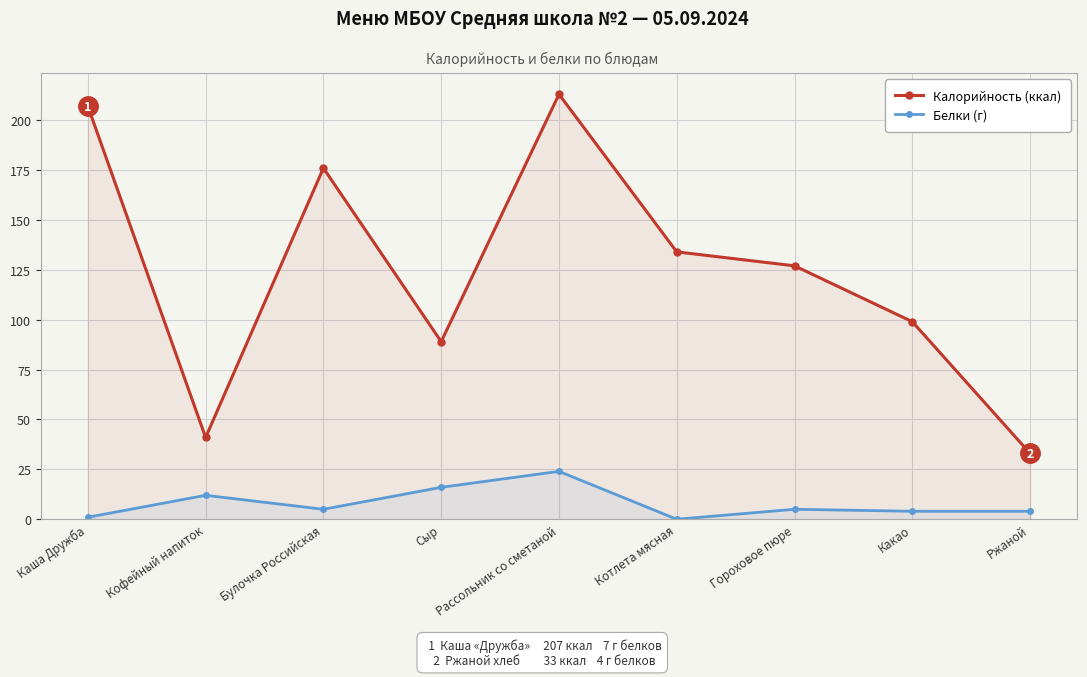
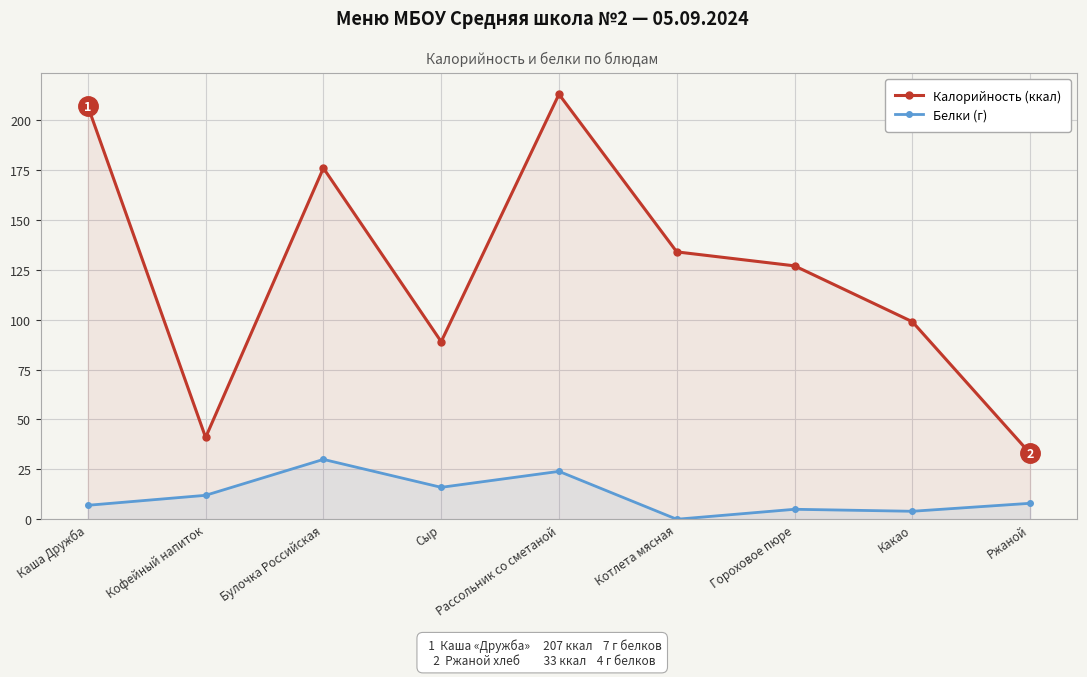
  {
    "Белки (г)": {
-     "Каша Дружба": 1,
+     "Каша Дружба": 7,
      "Кофейный напиток": 12,
-     "Булочка Российская": 5,
+     "Булочка Российская": 30,
      "Сыр": 16,
      "Рассольник со сметаной": 24,
      "Котлета мясная": 0,
      "Гороховое пюре": 5,
      "Какао": 4,
-     "Ржаной": 4
+     "Ржаной": 8
    }
  }
